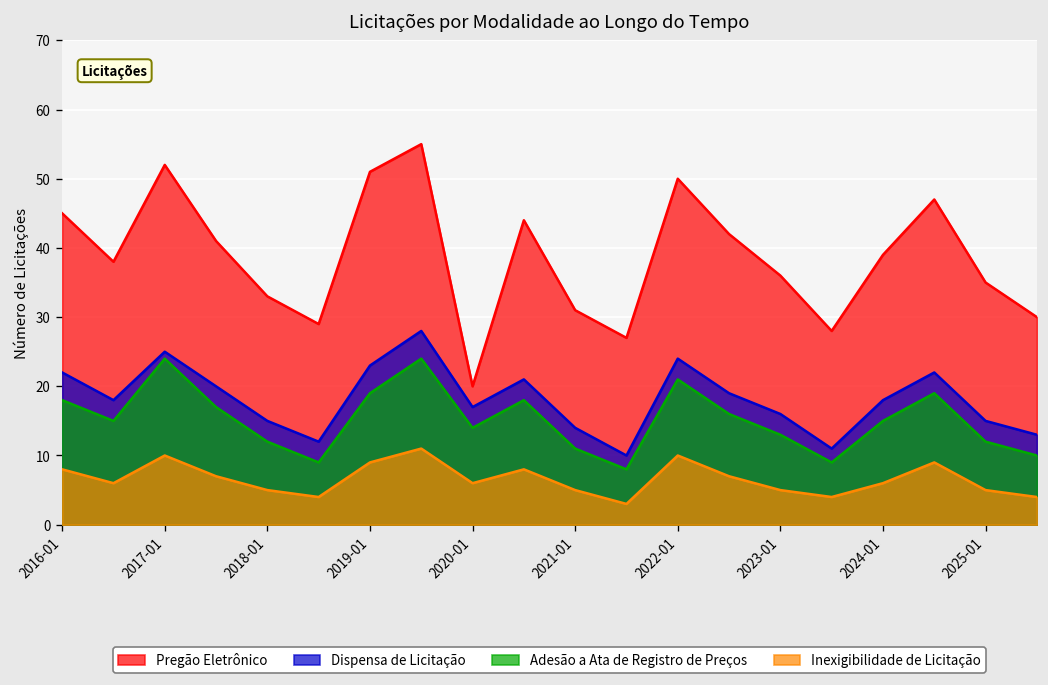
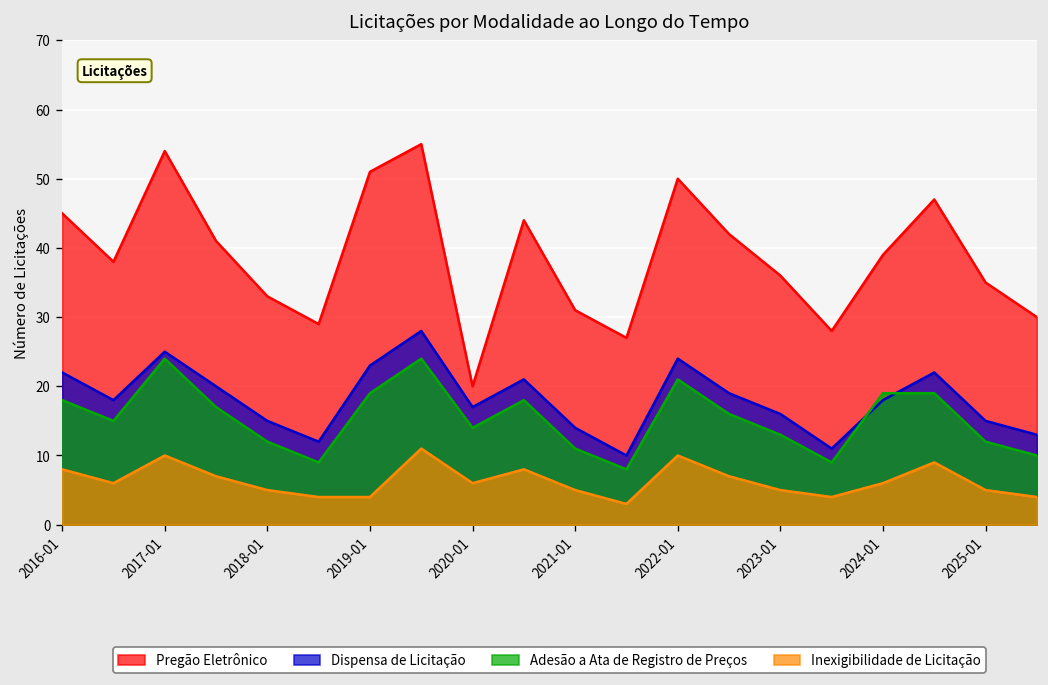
  {
    "Pregão Eletrônico": {
      "2016-01": 45,
-     "2017-01": 52,
+     "2017-01": 54,
      "2018-01": 33,
      "2019-01": 51,
      "2020-01": 20,
      "2021-01": 31,
      "2022-01": 50,
      "2023-01": 36,
      "2024-01": 39,
      "2025-01": 35
    },
    "Dispensa de Licitação": {
      "2016-01": 22,
      "2017-01": 25,
      "2018-01": 15,
      "2019-01": 23,
      "2020-01": 17,
      "2021-01": 14,
      "2022-01": 24,
      "2023-01": 16,
      "2024-01": 18,
      "2025-01": 15
    },
    "Adesão a Ata de Registro de Preços": {
      "2016-01": 18,
      "2017-01": 24,
      "2018-01": 12,
      "2019-01": 19,
      "2020-01": 14,
      "2021-01": 11,
      "2022-01": 21,
      "2023-01": 13,
-     "2024-01": 15,
+     "2024-01": 19,
      "2025-01": 12
    },
    "Inexigibilidade de Licitação": {
      "2016-01": 8,
      "2017-01": 10,
      "2018-01": 5,
-     "2019-01": 9,
+     "2019-01": 4,
      "2020-01": 6,
      "2021-01": 5,
      "2022-01": 10,
      "2023-01": 5,
      "2024-01": 6,
      "2025-01": 5
    }
  }
